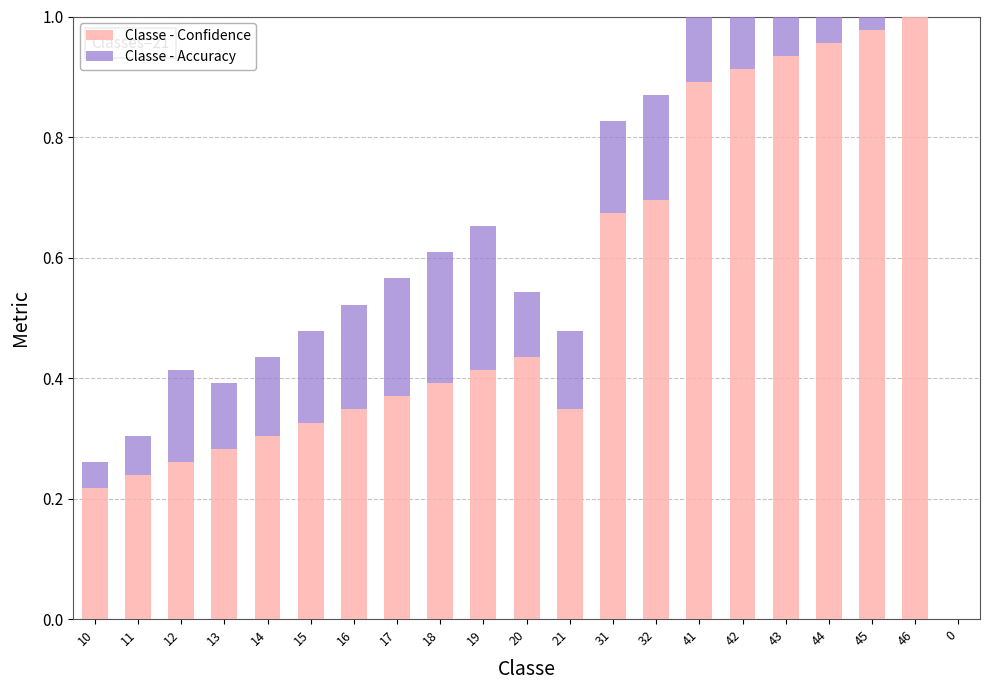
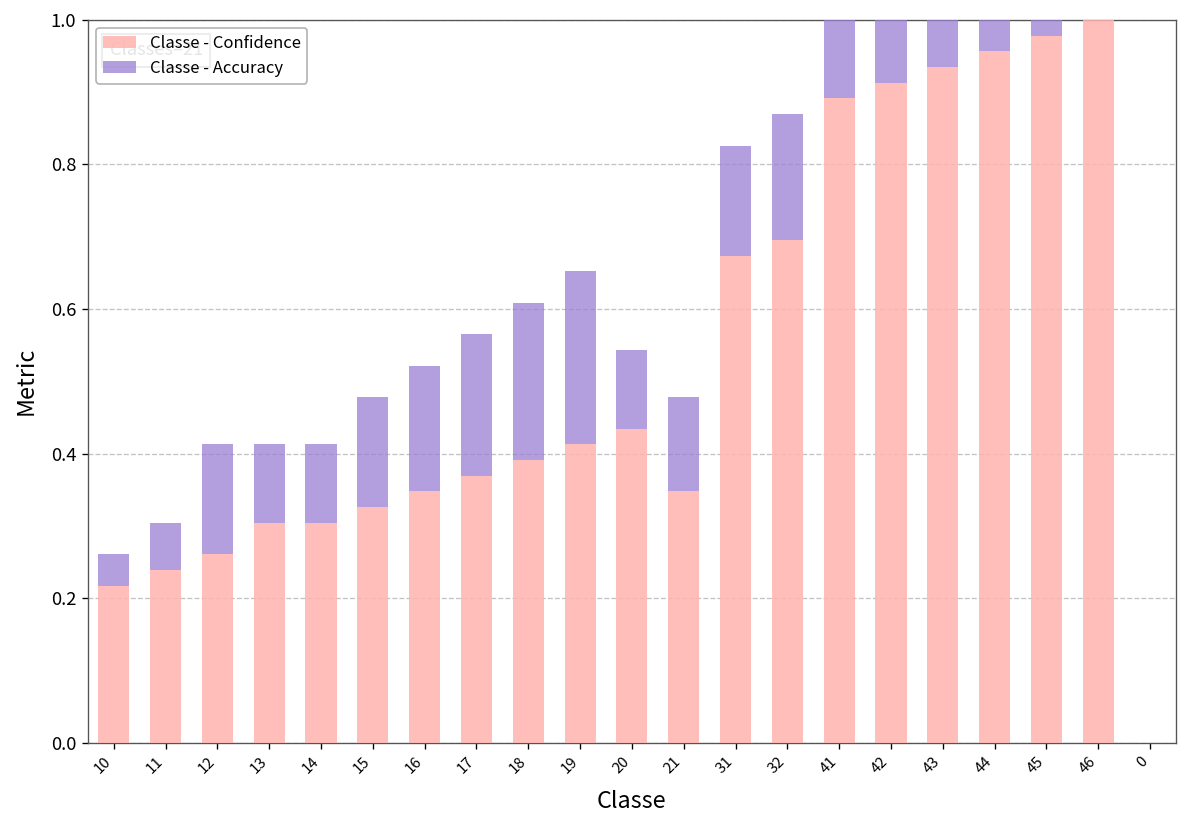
  {
    "Classe - Confidence": {
      "10": 0.22,
      "11": 0.24,
      "12": 0.26,
-     "13": 0.28,
+     "13": 0.30,
      "14": 0.30,
      "15": 0.33,
      "16": 0.35,
      "17": 0.37,
      "18": 0.39,
      "19": 0.41,
      "20": 0.43,
      "21": 0.35,
      "31": 0.67,
      "32": 0.70,
      "41": 0.89,
      "42": 0.91,
      "43": 0.93,
      "44": 0.96,
      "45": 0.98,
      "46": 1.00,
      "0": 0.00
    },
    "Classe - Accuracy": {
      "10": 0.04,
      "11": 0.07,
      "12": 0.15,
      "13": 0.11,
-     "14": 0.13,
+     "14": 0.11,
      "15": 0.15,
      "16": 0.17,
      "17": 0.20,
      "18": 0.22,
      "19": 0.24,
      "20": 0.11,
      "21": 0.13,
      "31": 0.15,
      "32": 0.17,
      "0": 0.00
    }
  }
